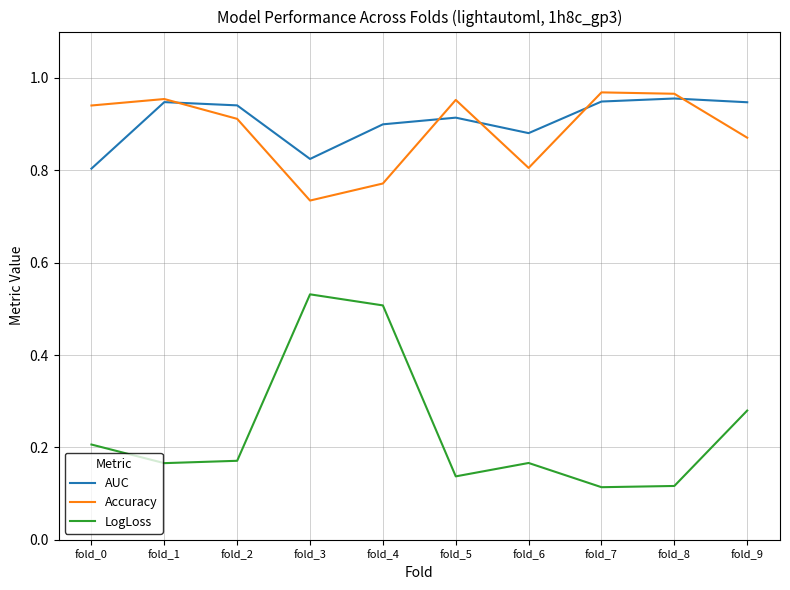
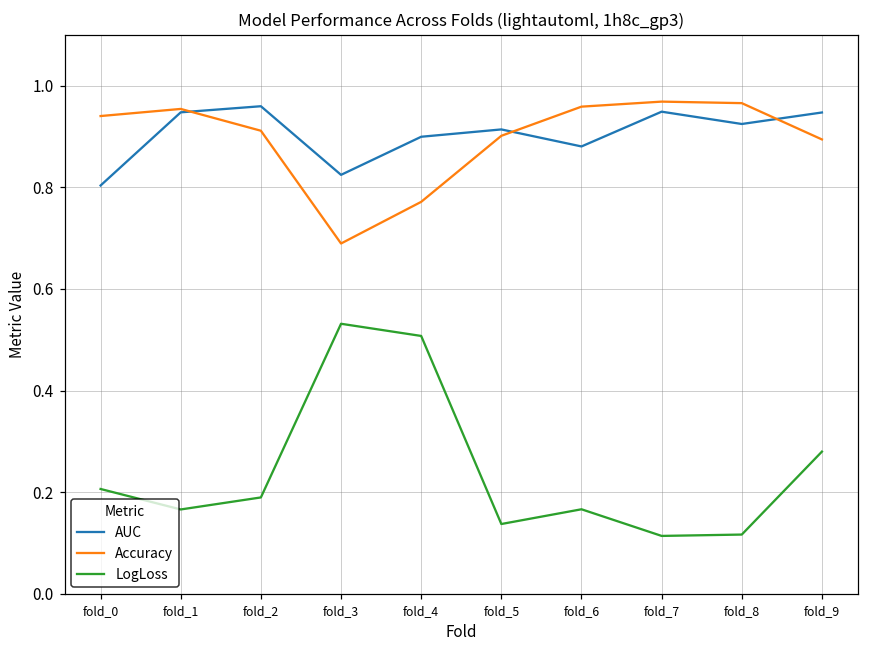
  {
    "AUC": {
      "fold_0": 0.80,
      "fold_1": 0.95,
-     "fold_2": 0.94,
+     "fold_2": 0.96,
      "fold_3": 0.82,
      "fold_4": 0.90,
      "fold_5": 0.91,
      "fold_6": 0.88,
      "fold_7": 0.95,
-     "fold_8": 0.96,
+     "fold_8": 0.92,
      "fold_9": 0.95
    },
    "Accuracy": {
      "fold_0": 0.94,
      "fold_1": 0.95,
      "fold_2": 0.91,
-     "fold_3": 0.73,
+     "fold_3": 0.69,
      "fold_4": 0.77,
-     "fold_5": 0.95,
-     "fold_6": 0.80,
+     "fold_5": 0.90,
+     "fold_6": 0.96,
      "fold_7": 0.97,
      "fold_8": 0.97,
-     "fold_9": 0.87
+     "fold_9": 0.89
    },
    "LogLoss": {
      "fold_0": 0.21,
      "fold_1": 0.17,
-     "fold_2": 0.17,
+     "fold_2": 0.19,
      "fold_3": 0.53,
      "fold_4": 0.51,
      "fold_5": 0.14,
      "fold_6": 0.17,
      "fold_7": 0.11,
      "fold_8": 0.12,
      "fold_9": 0.28
    }
  }
